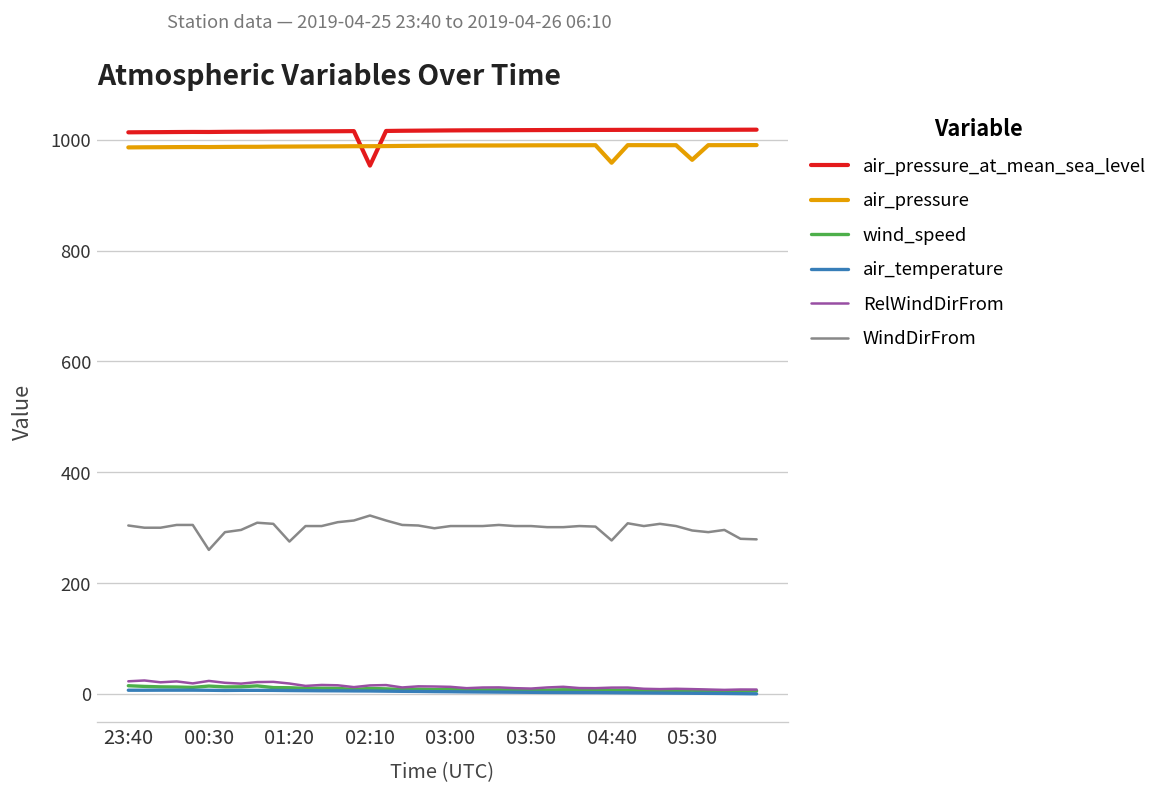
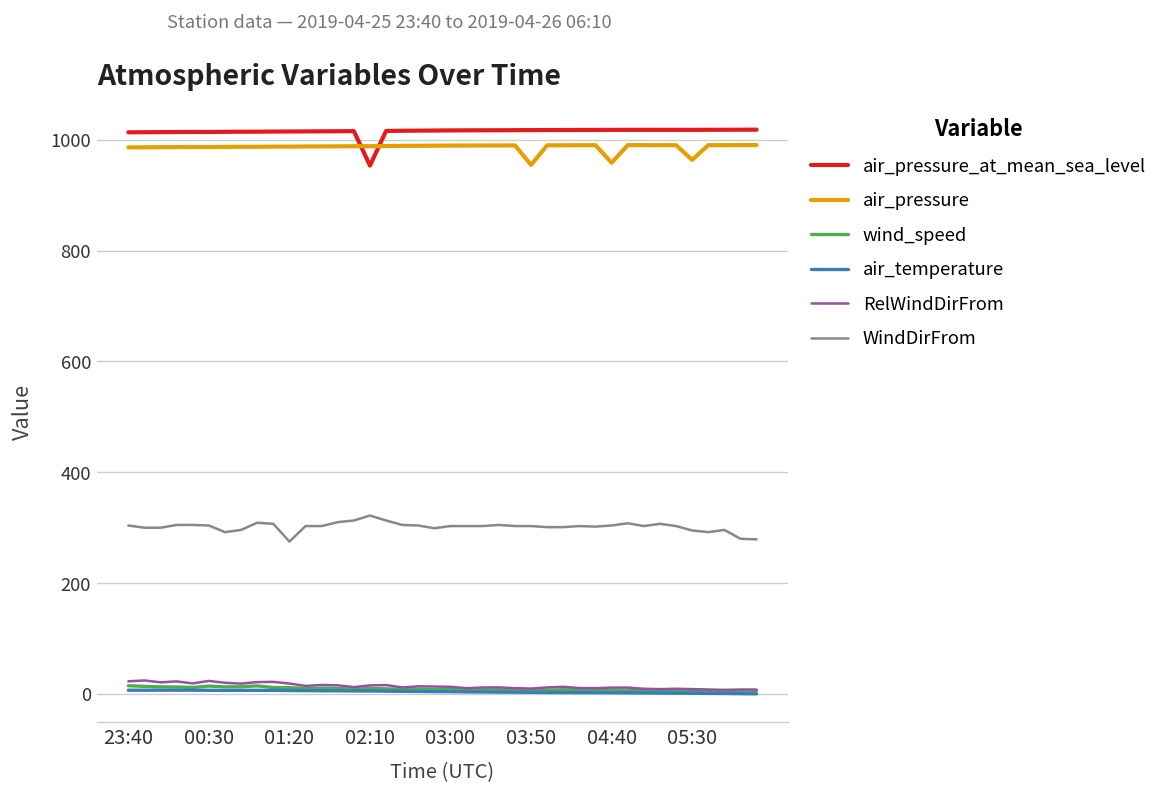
  {
    "air_pressure_at_mean_sea_level": {
      "23:40": 1010,
      "00:30": 1010,
      "01:20": 1020,
      "02:10": 950,
      "03:00": 1020,
      "03:50": 1020,
      "04:40": 1020,
      "05:30": 1020
    },
    "air_pressure": {
      "23:40": 990,
      "00:30": 990,
      "01:20": 990,
      "02:10": 990,
      "03:00": 990,
-     "03:50": 990,
+     "03:50": 950,
      "04:40": 960,
      "05:30": 960
    },
    "wind_speed": {
      "23:40": 10,
      "00:30": 10
    },
    "air_temperature": {
      "23:40": 10,
      "00:30": 10
    },
    "RelWindDirFrom": {
      "23:40": 20,
      "00:30": 20,
      "01:20": 20
    },
    "WindDirFrom": {
      "23:40": 300,
-     "00:30": 260,
+     "00:30": 300,
      "01:20": 280,
      "02:10": 320,
      "03:00": 300,
      "03:50": 300,
-     "04:40": 280,
+     "04:40": 300,
      "05:30": 300
    }
  }
